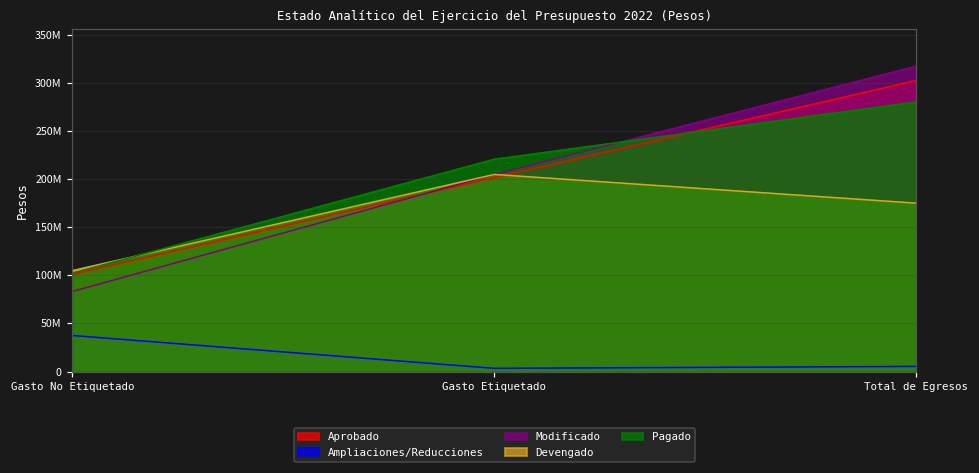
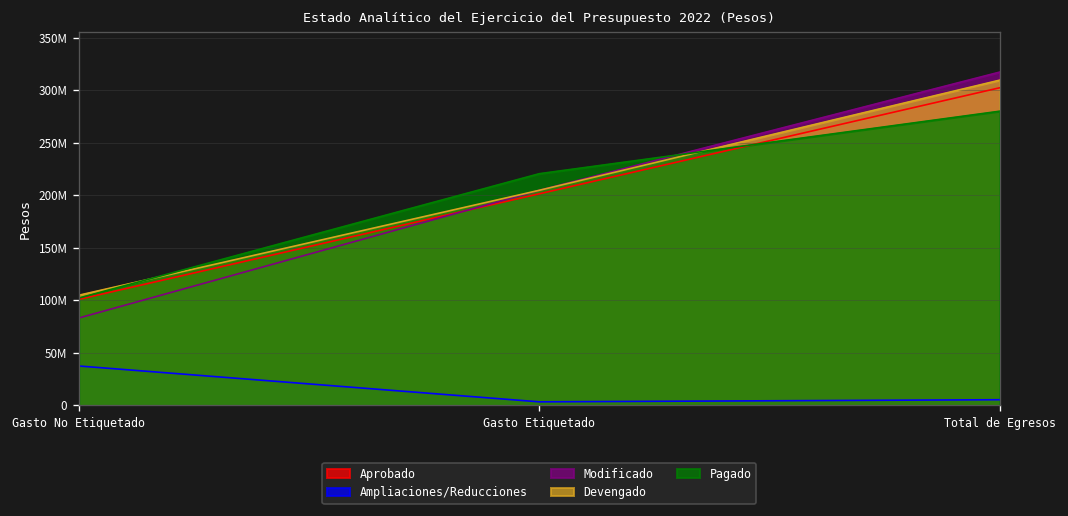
  {
    "Aprobado": {
      "Gasto Etiquetado": 200000000,
      "Total de Egresos": 300000000
    },
    "Ampliaciones/Reducciones": {
      "Gasto No Etiquetado": 40000000,
      "Gasto Etiquetado": 0,
      "Total de Egresos": 10000000
    },
    "Modificado": {
      "Gasto No Etiquetado": 80000000,
      "Total de Egresos": 320000000
    },
    "Devengado": {
-     "Total de Egresos": 170000000
+     "Total de Egresos": 310000000
    },
    "Pagado": {
      "Gasto Etiquetado": 220000000,
      "Total de Egresos": 280000000
    }
  }
